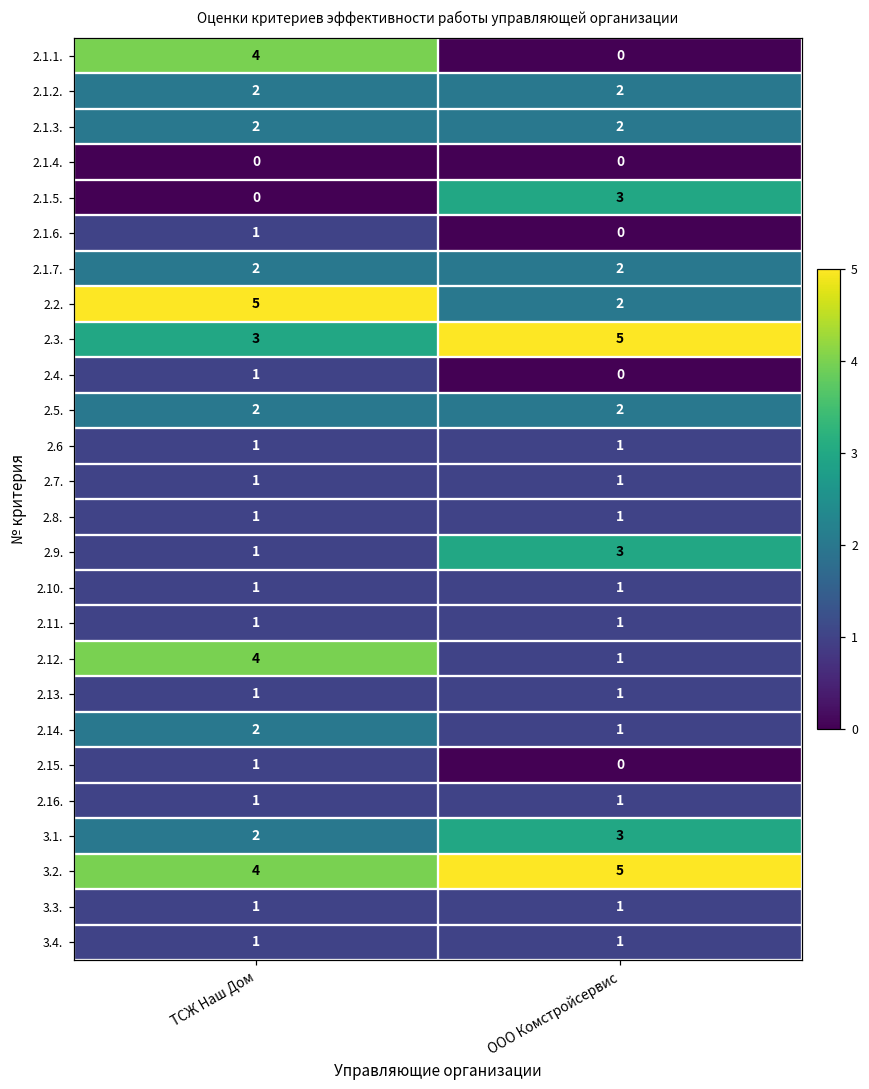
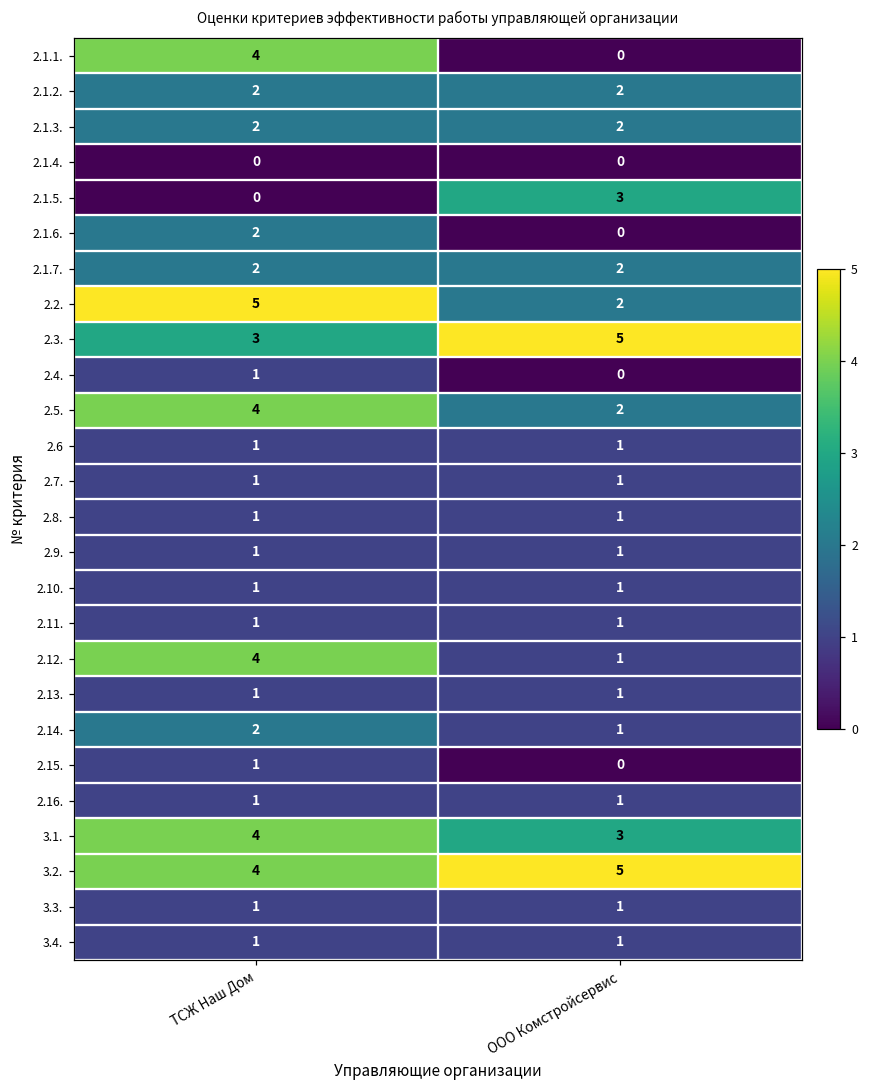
  {
    "2.1.1.": {
      "ТСЖ Наш Дом": 4,
      "ООО Комстройсервис": 0
    },
    "2.1.2.": {
      "ТСЖ Наш Дом": 2,
      "ООО Комстройсервис": 2
    },
    "2.1.3.": {
      "ТСЖ Наш Дом": 2,
      "ООО Комстройсервис": 2
    },
    "2.1.4.": {
      "ТСЖ Наш Дом": 0,
      "ООО Комстройсервис": 0
    },
    "2.1.5.": {
      "ТСЖ Наш Дом": 0,
      "ООО Комстройсервис": 3
    },
    "2.1.6.": {
-     "ТСЖ Наш Дом": 1,
+     "ТСЖ Наш Дом": 2,
      "ООО Комстройсервис": 0
    },
    "2.1.7.": {
      "ТСЖ Наш Дом": 2,
      "ООО Комстройсервис": 2
    },
    "2.2.": {
      "ТСЖ Наш Дом": 5,
      "ООО Комстройсервис": 2
    },
    "2.3.": {
      "ТСЖ Наш Дом": 3,
      "ООО Комстройсервис": 5
    },
    "2.4.": {
      "ТСЖ Наш Дом": 1,
      "ООО Комстройсервис": 0
    },
    "2.5.": {
-     "ТСЖ Наш Дом": 2,
+     "ТСЖ Наш Дом": 4,
      "ООО Комстройсервис": 2
    },
    "2.6": {
      "ТСЖ Наш Дом": 1,
      "ООО Комстройсервис": 1
    },
    "2.7.": {
      "ТСЖ Наш Дом": 1,
      "ООО Комстройсервис": 1
    },
    "2.8.": {
      "ТСЖ Наш Дом": 1,
      "ООО Комстройсервис": 1
    },
    "2.9.": {
      "ТСЖ Наш Дом": 1,
-     "ООО Комстройсервис": 3
+     "ООО Комстройсервис": 1
    },
    "2.10.": {
      "ТСЖ Наш Дом": 1,
      "ООО Комстройсервис": 1
    },
    "2.11.": {
      "ТСЖ Наш Дом": 1,
      "ООО Комстройсервис": 1
    },
    "2.12.": {
      "ТСЖ Наш Дом": 4,
      "ООО Комстройсервис": 1
    },
    "2.13.": {
      "ТСЖ Наш Дом": 1,
      "ООО Комстройсервис": 1
    },
    "2.14.": {
      "ТСЖ Наш Дом": 2,
      "ООО Комстройсервис": 1
    },
    "2.15.": {
      "ТСЖ Наш Дом": 1,
      "ООО Комстройсервис": 0
    },
    "2.16.": {
      "ТСЖ Наш Дом": 1,
      "ООО Комстройсервис": 1
    },
    "3.1.": {
-     "ТСЖ Наш Дом": 2,
+     "ТСЖ Наш Дом": 4,
      "ООО Комстройсервис": 3
    },
    "3.2.": {
      "ТСЖ Наш Дом": 4,
      "ООО Комстройсервис": 5
    },
    "3.3.": {
      "ТСЖ Наш Дом": 1,
      "ООО Комстройсервис": 1
    },
    "3.4.": {
      "ТСЖ Наш Дом": 1,
      "ООО Комстройсервис": 1
    }
  }
